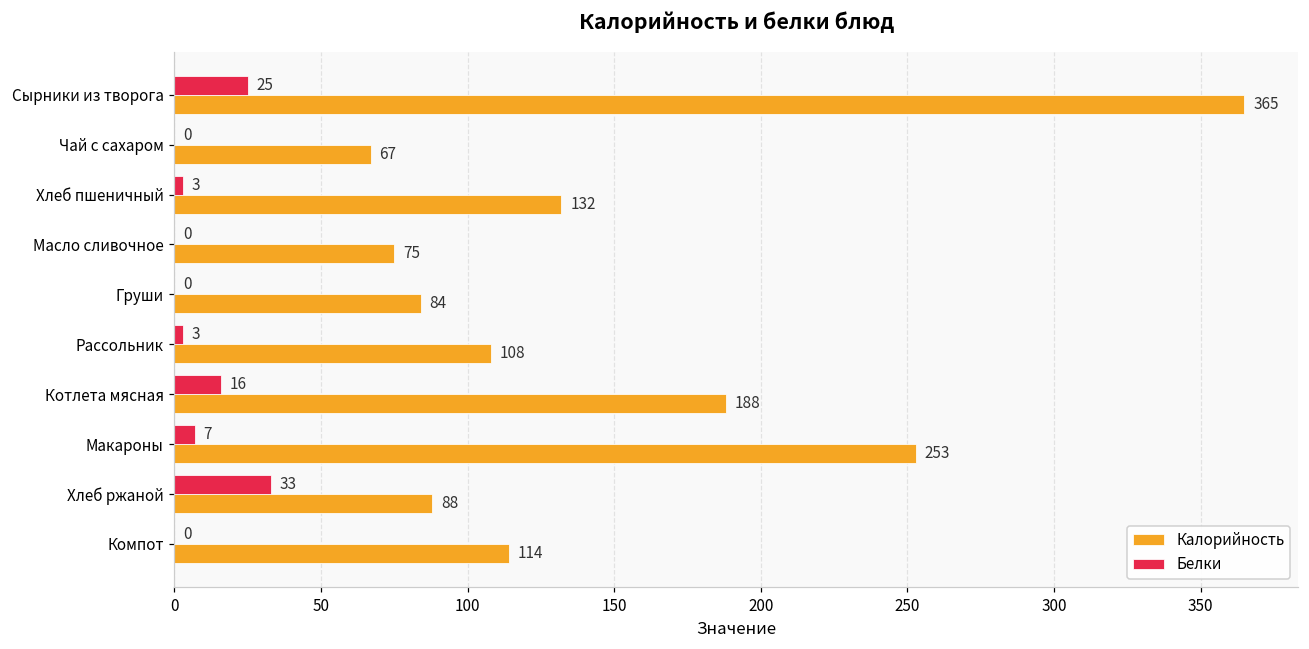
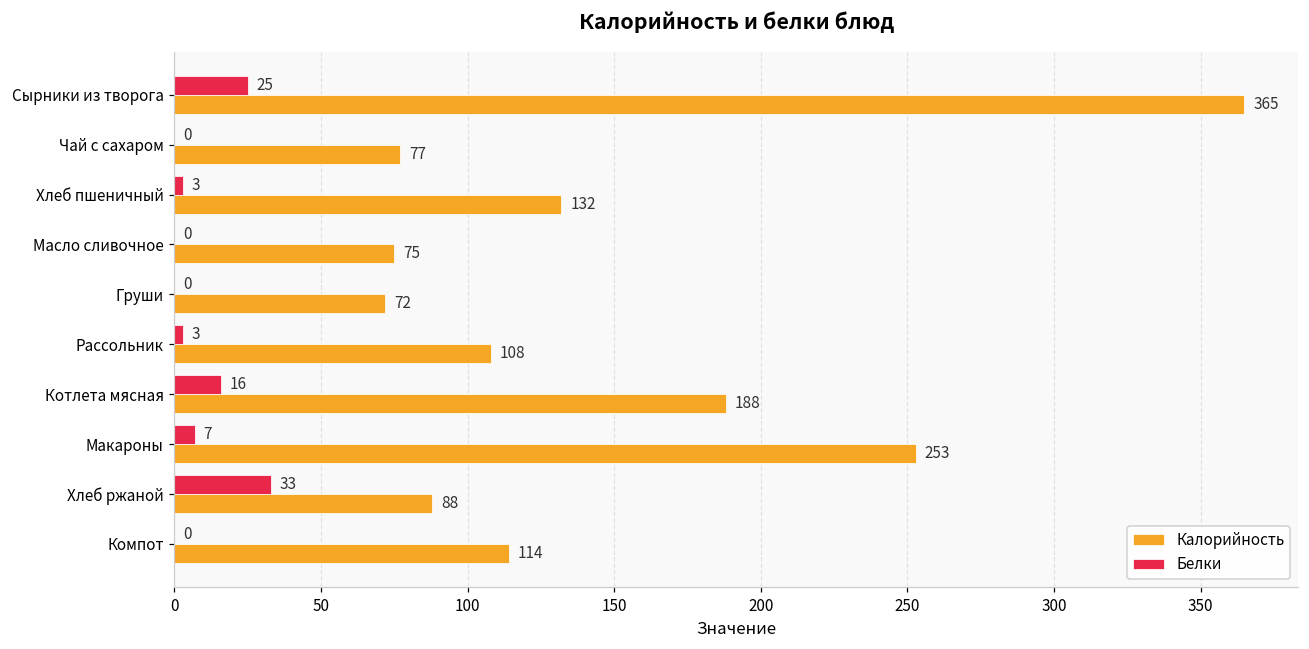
  {
    "Калорийность": {
      "Сырники из творога": 365,
-     "Чай с сахаром": 67,
+     "Чай с сахаром": 77,
      "Хлеб пшеничный": 132,
      "Масло сливочное": 75,
-     "Груши": 84,
+     "Груши": 72,
      "Рассольник": 108,
      "Котлета мясная": 188,
      "Макароны": 253,
      "Хлеб ржаной": 88,
      "Компот": 114
    },
    "Белки": {
      "Сырники из творога": 25,
      "Чай с сахаром": 0,
      "Хлеб пшеничный": 3,
      "Масло сливочное": 0,
      "Груши": 0,
      "Рассольник": 3,
      "Котлета мясная": 16,
      "Макароны": 7,
      "Хлеб ржаной": 33,
      "Компот": 0
    }
  }
